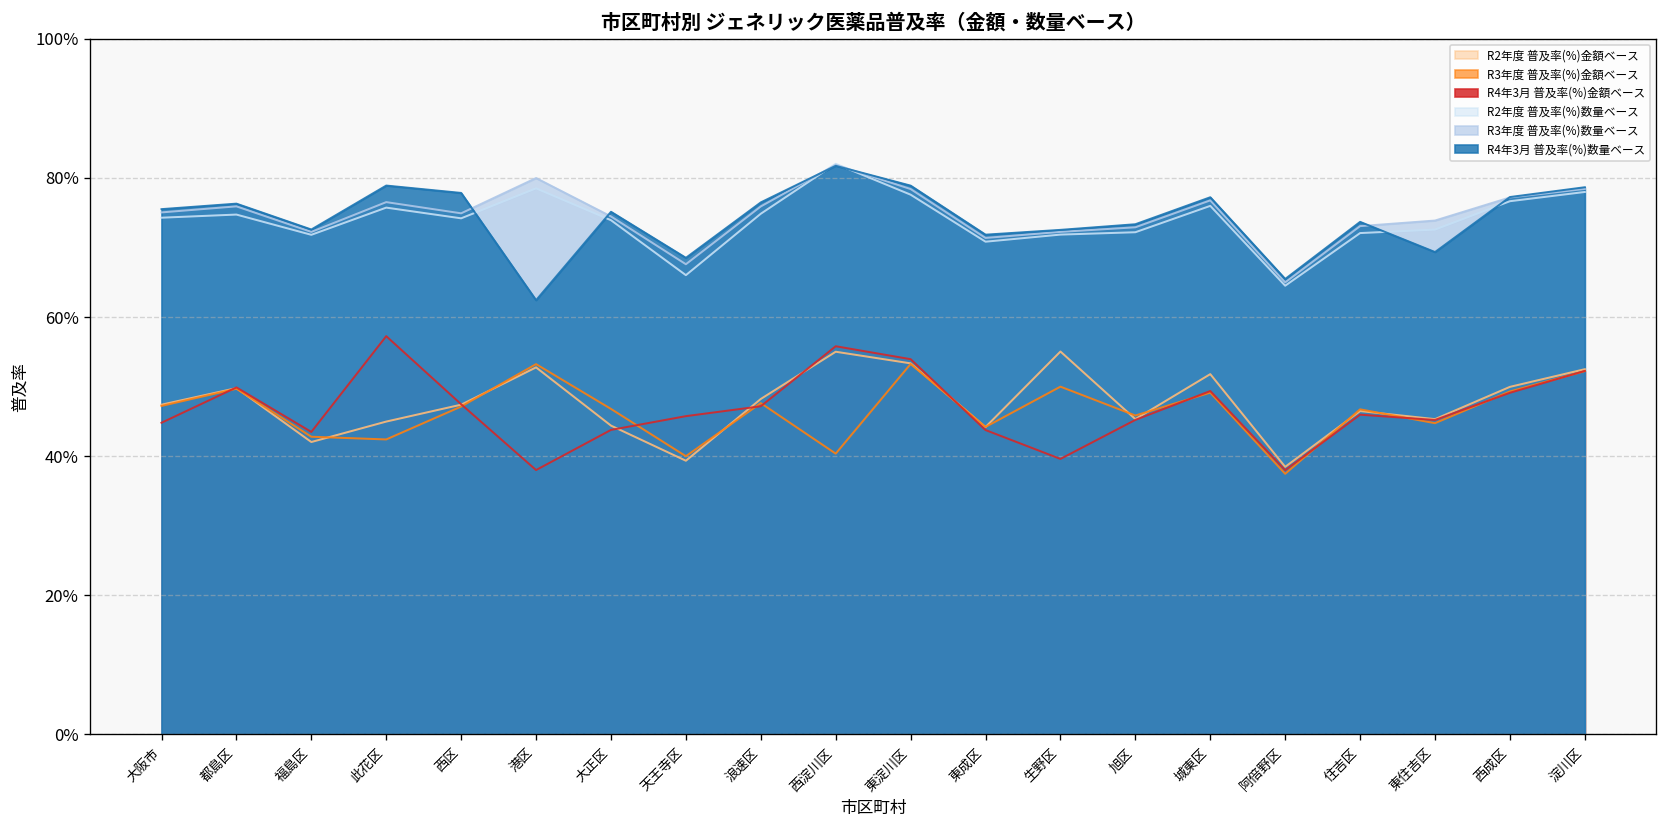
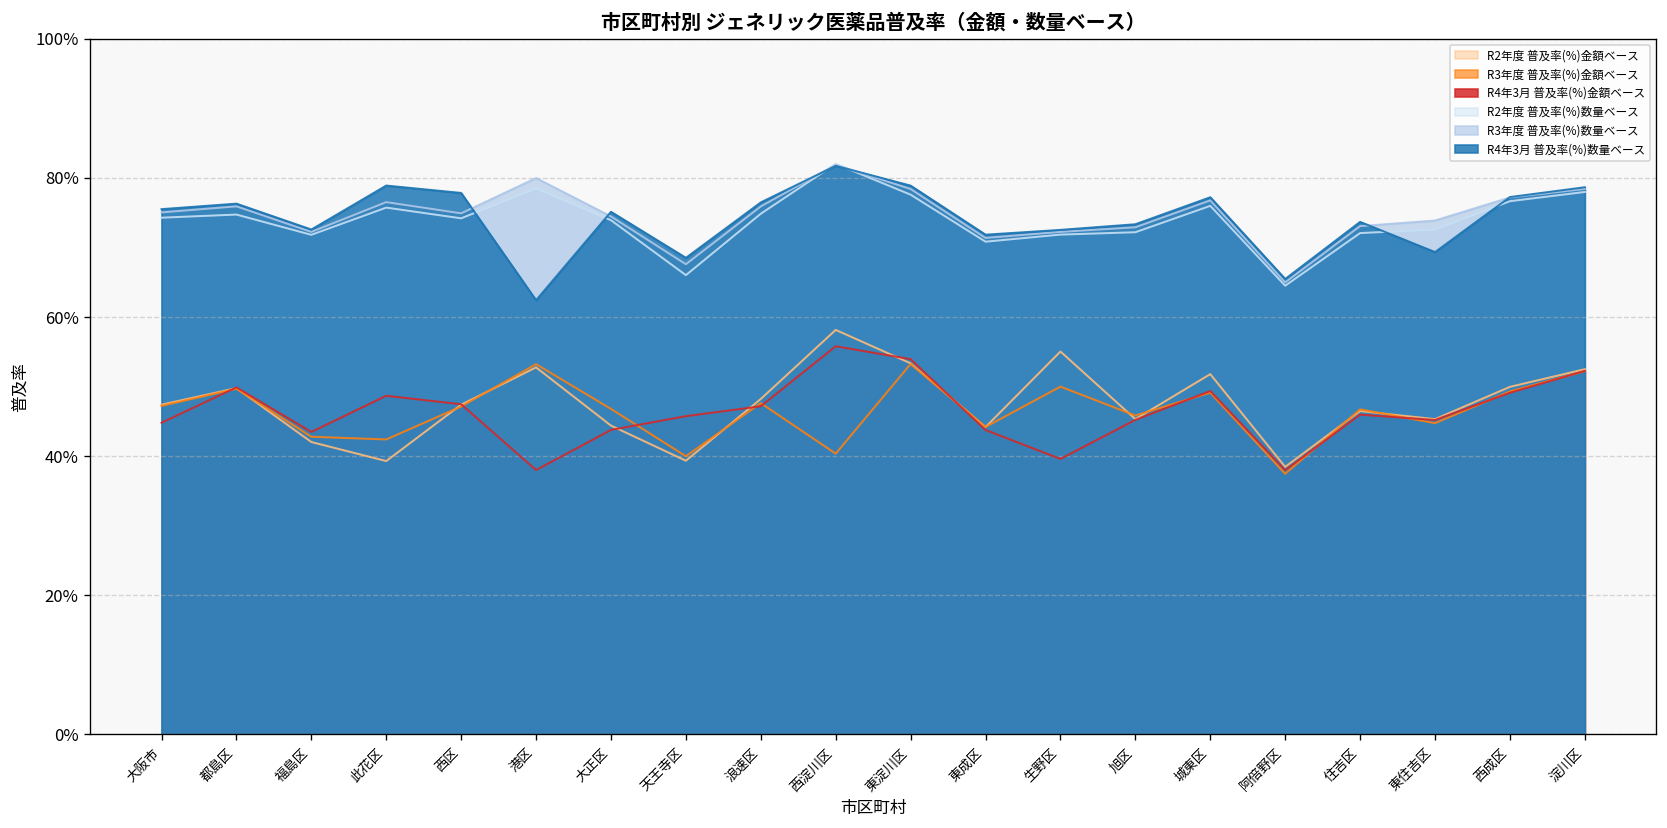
  {
    "R2年度 普及率(%)金額ベース": {
      "福島区": "42%",
-     "此花区": "45%",
+     "此花区": "39%",
      "港区": "53%",
      "大正区": "44%",
      "天王寺区": "39%",
      "浪速区": "48%",
-     "西淀川区": "55%",
+     "西淀川区": "58%",
      "生野区": "55%",
      "城東区": "52%",
      "阿倍野区": "38%",
      "西成区": "50%"
    },
    "R3年度 普及率(%)金額ベース": {
      "福島区": "43%",
      "此花区": "42%",
      "港区": "53%",
      "大正区": "47%",
      "天王寺区": "40%",
      "浪速区": "48%",
      "西淀川区": "40%",
      "生野区": "50%",
      "旭区": "46%",
      "阿倍野区": "37%",
      "東住吉区": "45%"
    },
    "R4年3月 普及率(%)金額ベース": {
      "大阪市": "45%",
      "福島区": "43%",
-     "此花区": "57%",
+     "此花区": "49%",
      "港区": "38%",
      "大正区": "44%",
      "天王寺区": "46%",
      "浪速区": "47%",
      "西淀川区": "56%",
      "東淀川区": "54%",
      "生野区": "40%",
      "阿倍野区": "38%",
      "住吉区": "46%"
    },
    "R4年3月 普及率(%)数量ベース": {
      "大阪市": "76%",
      "此花区": "79%",
      "西区": "78%",
      "港区": "62%",
      "大正区": "75%",
      "天王寺区": "69%",
      "浪速区": "76%",
      "東淀川区": "79%",
      "東成区": "72%",
      "城東区": "77%",
      "阿倍野区": "65%",
      "住吉区": "74%",
      "東住吉区": "69%"
    }
  }
